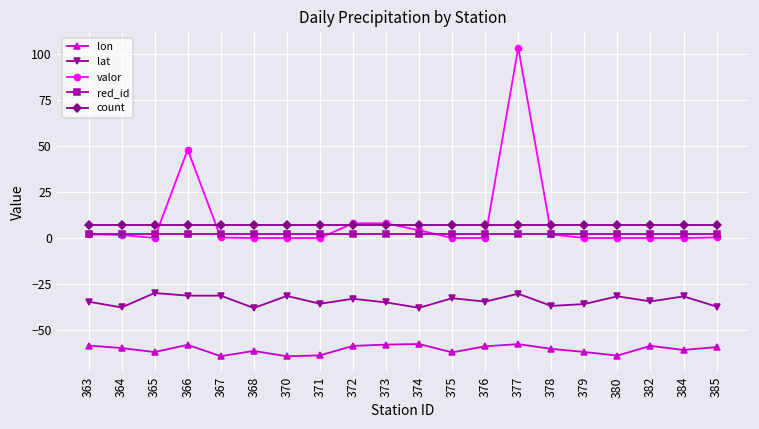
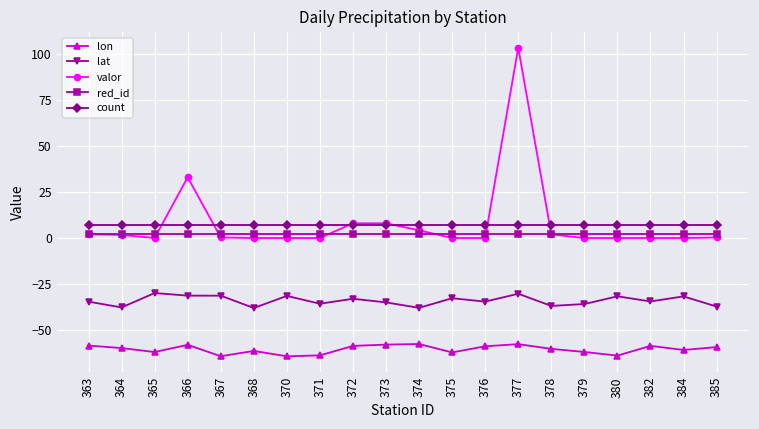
  {
    "valor": {
      "365": 0,
-     "366": 48,
+     "366": 33,
      "367": 0,
      "368": 0,
      "370": 0,
      "371": 0,
      "374": 4,
      "375": 0,
      "376": 0,
      "377": 103,
      "379": 0,
      "380": 0,
      "382": 0,
      "384": 0,
      "385": 0
    }
  }
